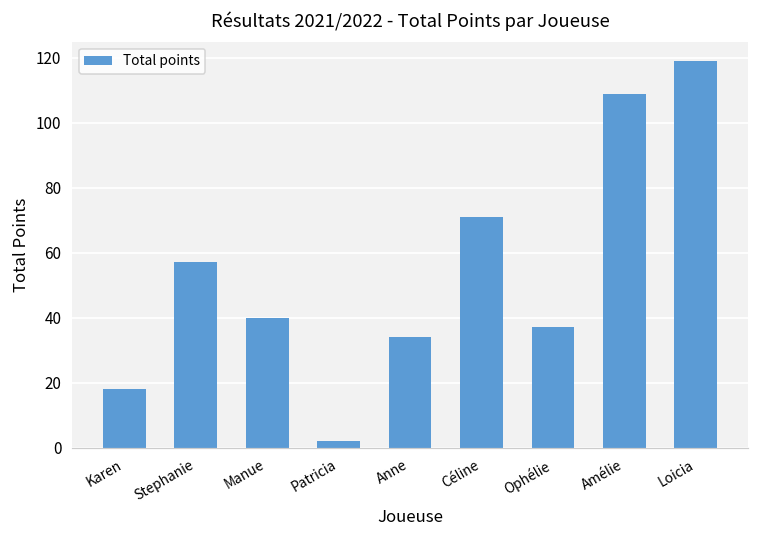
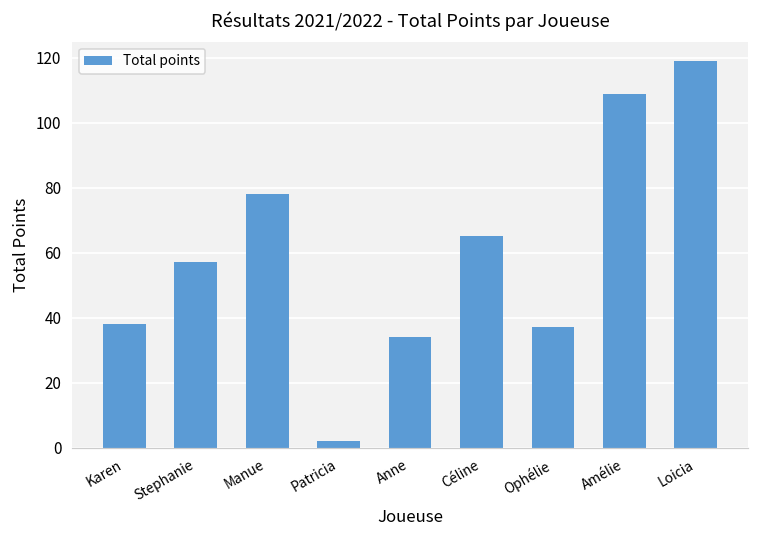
  {
-   "Karen": 18,
+   "Karen": 38,
    "Stephanie": 57,
-   "Manue": 40,
+   "Manue": 78,
    "Patricia": 2,
    "Anne": 34,
-   "Céline": 71,
+   "Céline": 65,
    "Ophélie": 37,
    "Amélie": 109,
    "Loicia": 119
  }
